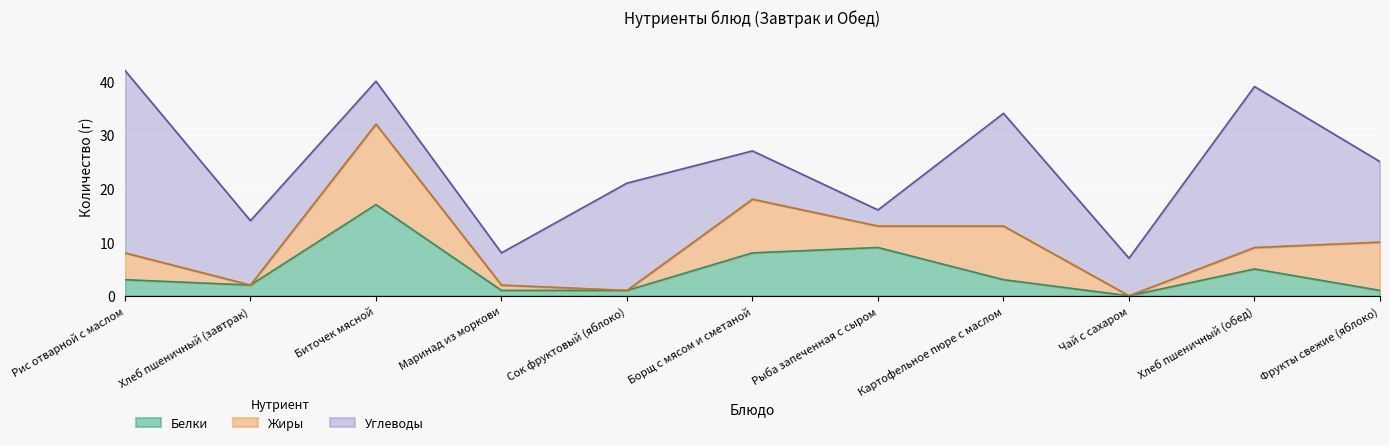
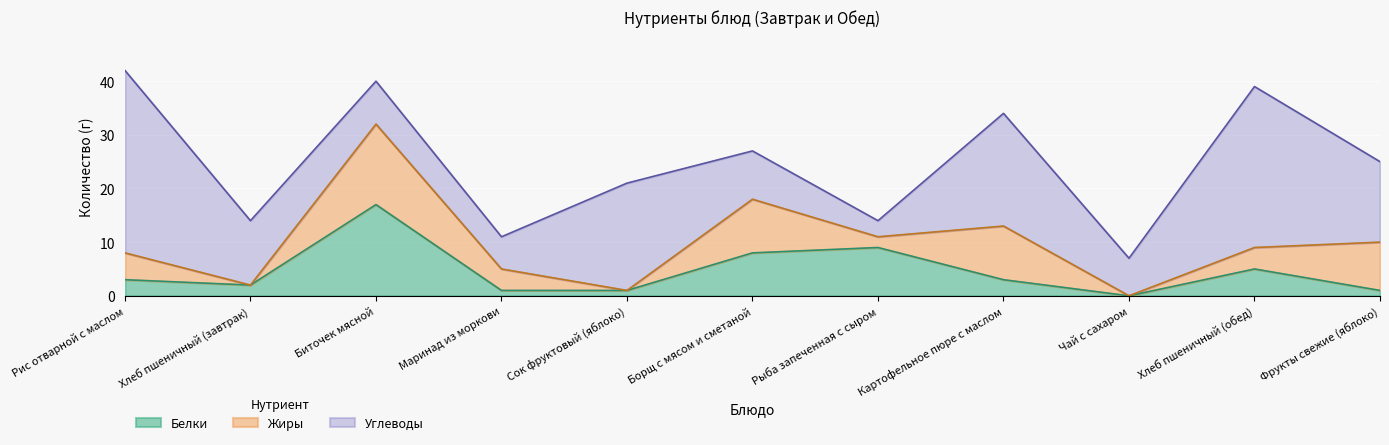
  {
    "Белки": {
      "Рис отварной с маслом": 3,
      "Биточек мясной": 17,
      "Маринад из моркови": 1,
      "Борщ с мясом и сметаной": 8,
      "Рыба запеченная с сыром": 9,
      "Картофельное пюре с маслом": 3,
      "Хлеб пшеничный (обед)": 5,
      "Фрукты свежие (яблоко)": 1
    },
    "Жиры": {
      "Рис отварной с маслом": 5,
      "Биточек мясной": 15,
-     "Маринад из моркови": 1,
+     "Маринад из моркови": 4,
      "Борщ с мясом и сметаной": 10,
-     "Рыба запеченная с сыром": 4,
+     "Рыба запеченная с сыром": 2,
      "Картофельное пюре с маслом": 10,
      "Хлеб пшеничный (обед)": 4,
      "Фрукты свежие (яблоко)": 9
    },
    "Углеводы": {
      "Рис отварной с маслом": 34,
      "Хлеб пшеничный (завтрак)": 12,
      "Биточек мясной": 8,
      "Маринад из моркови": 6,
      "Сок фруктовый (яблоко)": 20,
      "Борщ с мясом и сметаной": 9,
      "Рыба запеченная с сыром": 3,
      "Картофельное пюре с маслом": 21,
      "Чай с сахаром": 7,
      "Хлеб пшеничный (обед)": 30,
      "Фрукты свежие (яблоко)": 15
    }
  }
